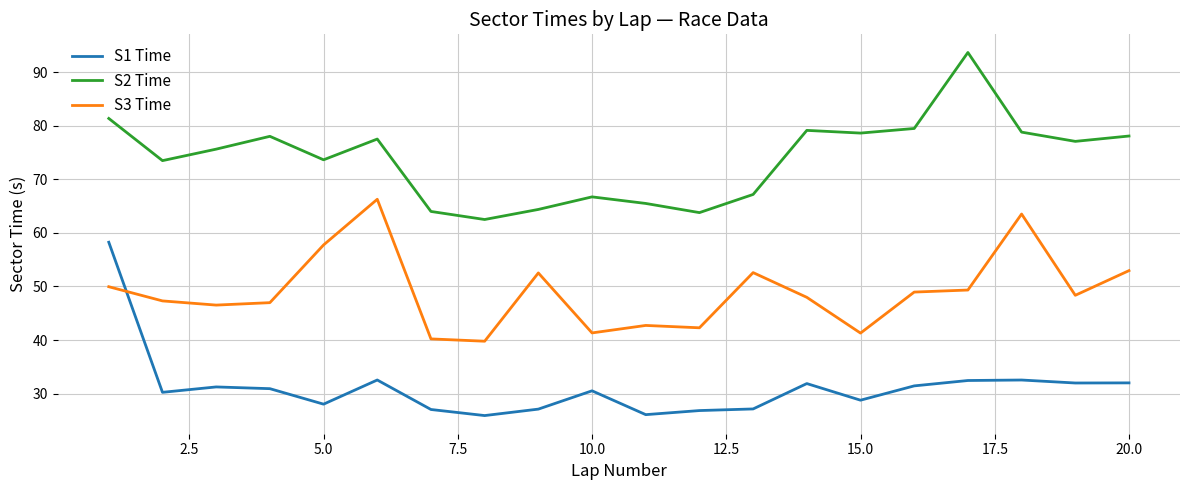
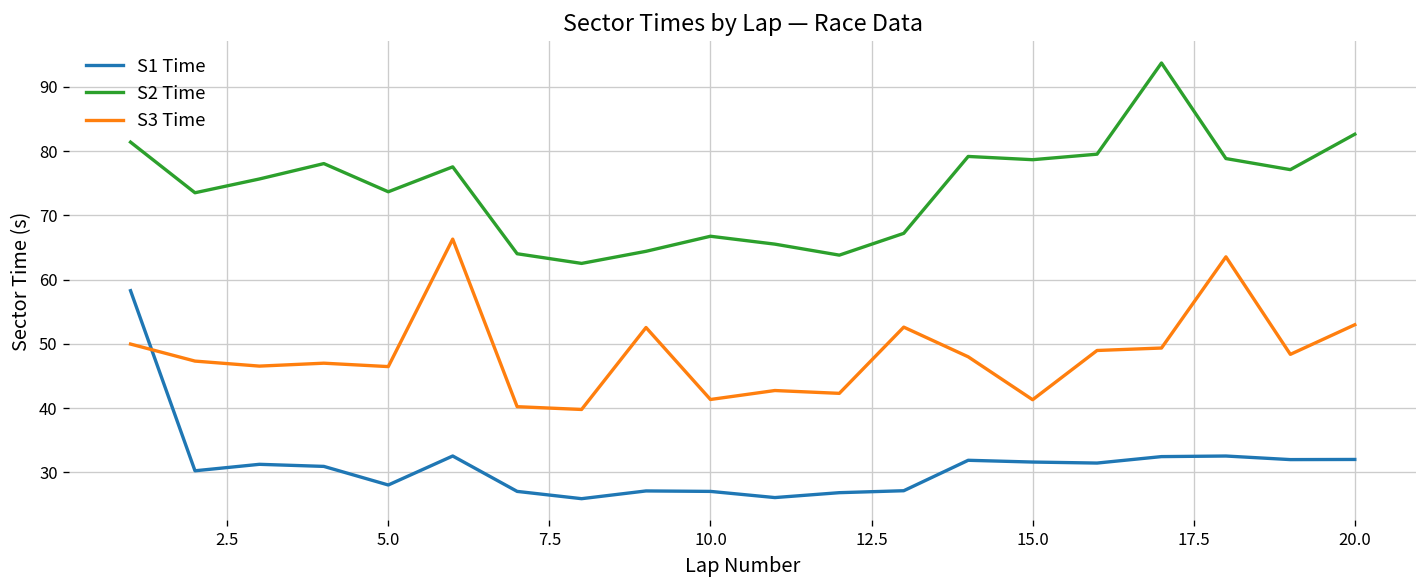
  {
    "S1 Time": {
      "5.0": 28,
-     "10.0": 31,
-     "15.0": 29,
+     "10.0": 27,
+     "15.0": 32,
      "20.0": 32
    },
    "S2 Time": {
      "5.0": 74,
      "10.0": 67,
      "15.0": 79,
-     "20.0": 78
+     "20.0": 83
    },
    "S3 Time": {
-     "5.0": 58,
+     "5.0": 46,
      "10.0": 41,
      "15.0": 41,
      "20.0": 53
    }
  }
